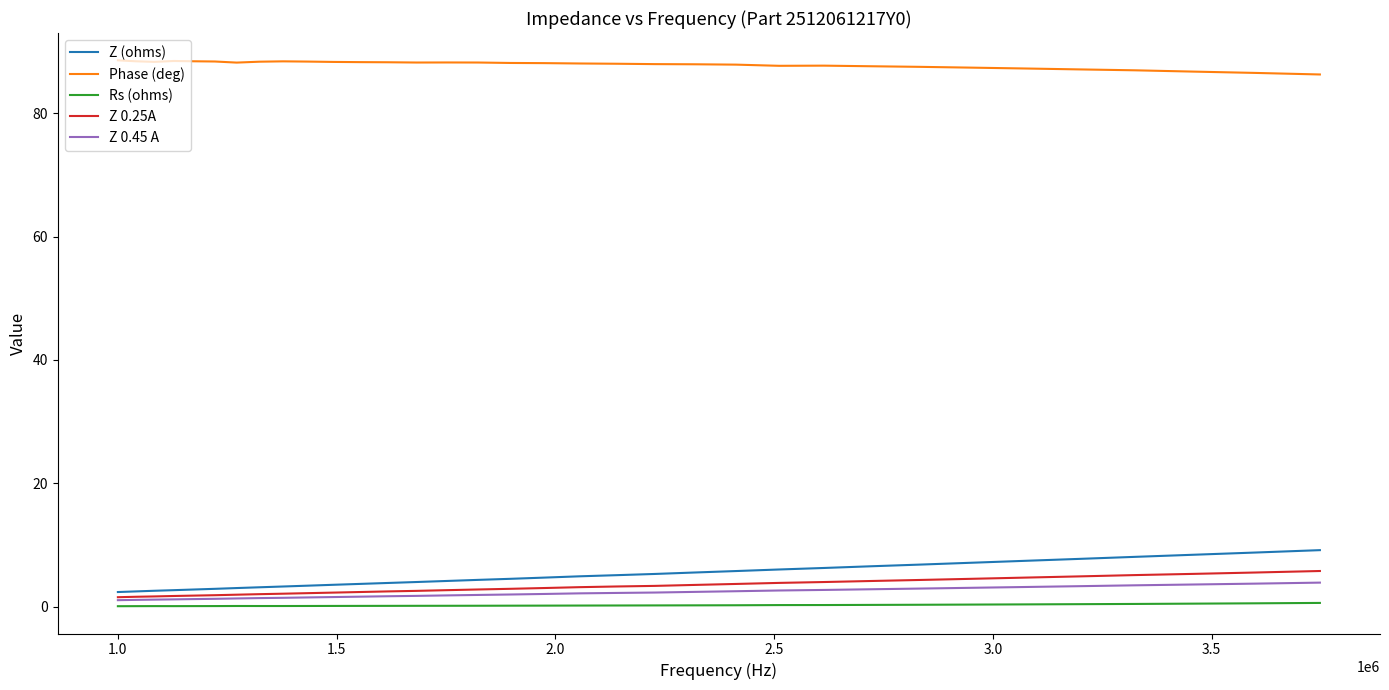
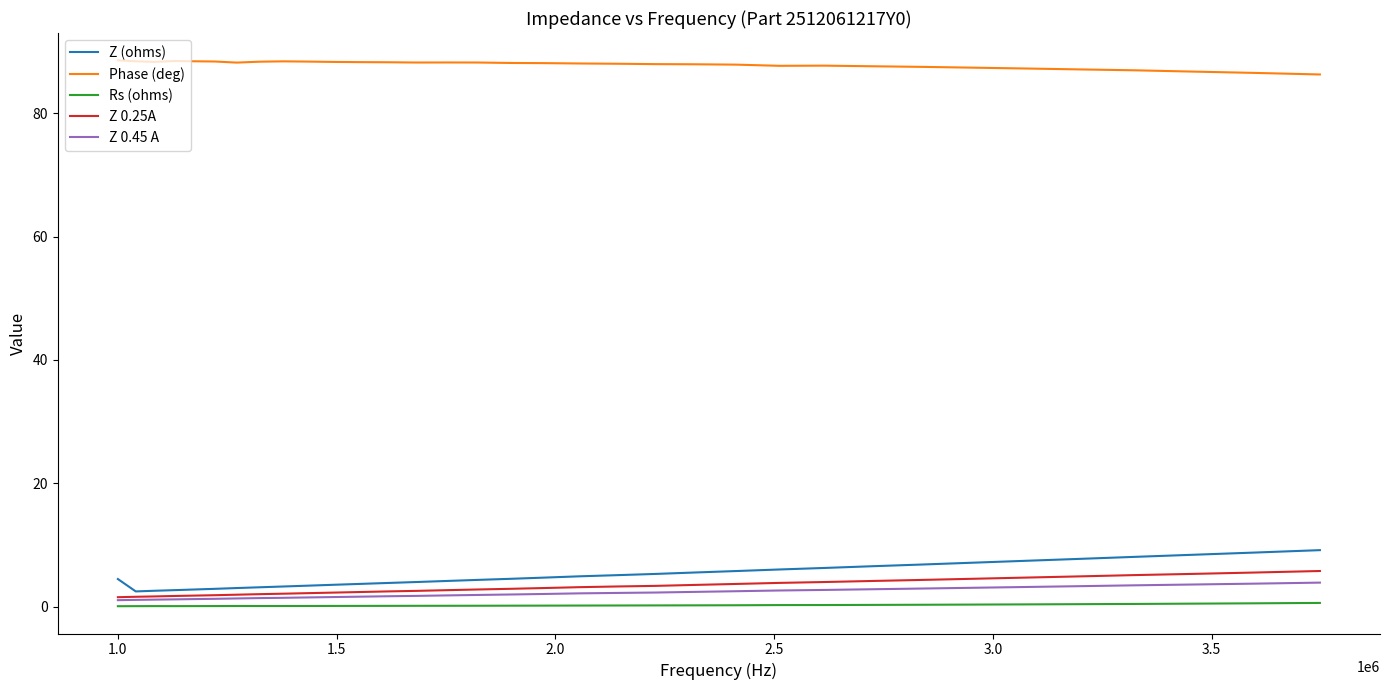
  {
    "Z (ohms)": {
-     "1.0": 2
+     "1.0": 4
    },
    "Rs (ohms)": {
      "1.0": 0
    },
    "Z 0.25A": {
      "1.0": 2
    },
    "Z 0.45 A": {
      "1.0": 1
    }
  }
